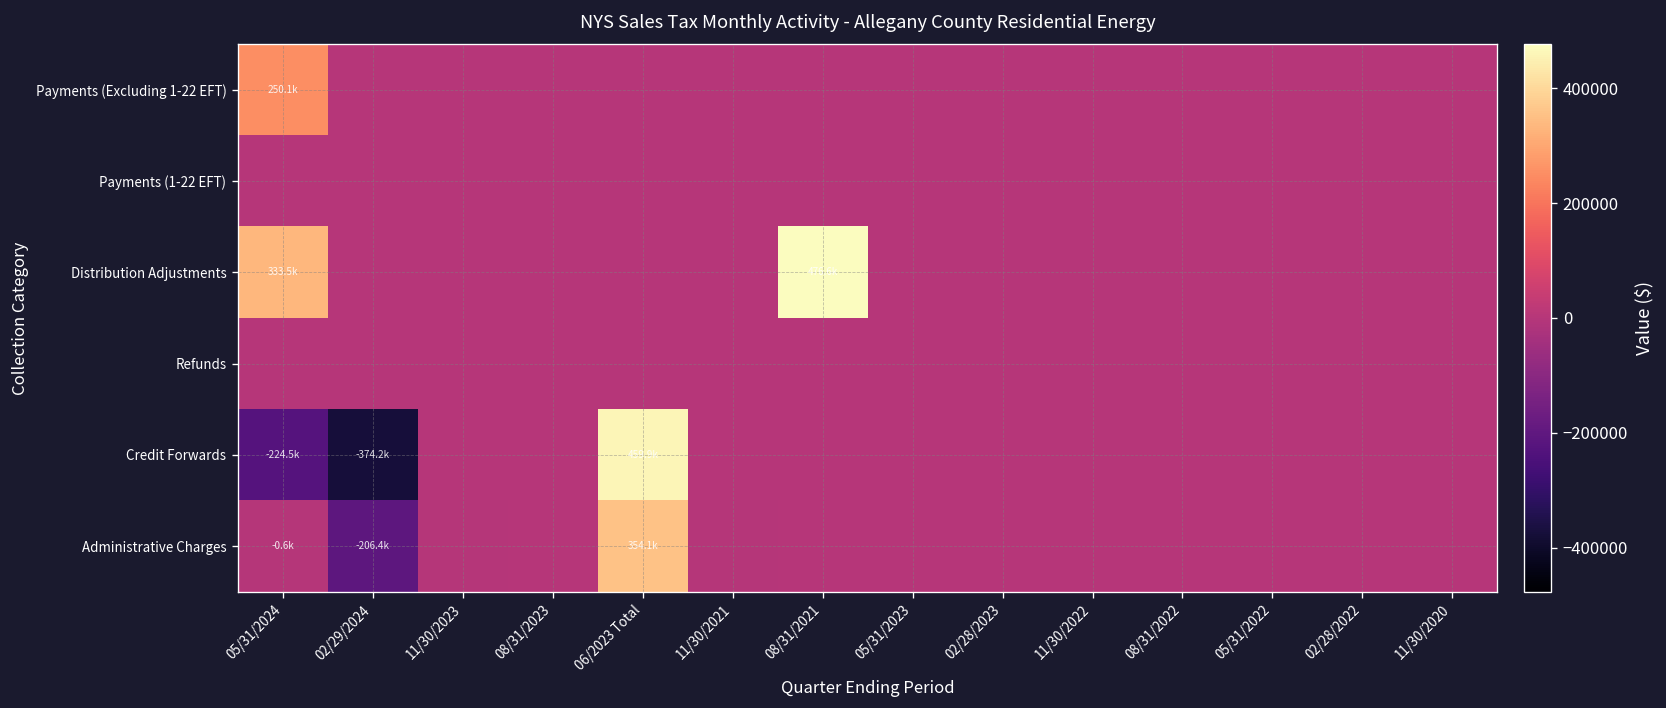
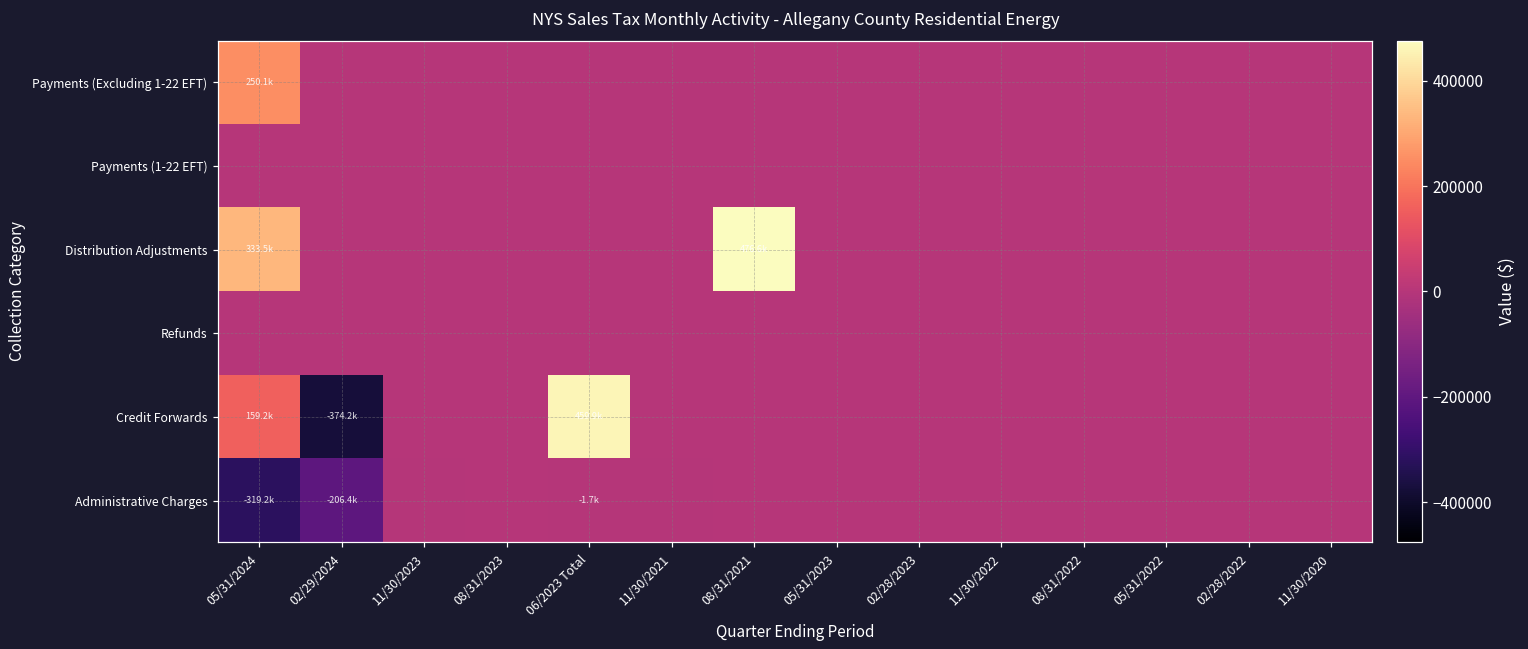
  {
    "Payments (Excluding 1-22 EFT)": {
      "05/31/2024": "250.1k"
    },
    "Distribution Adjustments": {
      "05/31/2024": "333.5k",
      "08/31/2021": "476.6k"
    },
    "Credit Forwards": {
-     "05/31/2024": "-224.5k",
+     "05/31/2024": "159.2k",
      "02/29/2024": "-374.2k",
      "06/2023 Total": "459.9k"
    },
    "Administrative Charges": {
-     "05/31/2024": "-0.6k",
+     "05/31/2024": "-319.2k",
      "02/29/2024": "-206.4k",
-     "06/2023 Total": "354.1k"
+     "06/2023 Total": "-1.7k"
    }
  }
